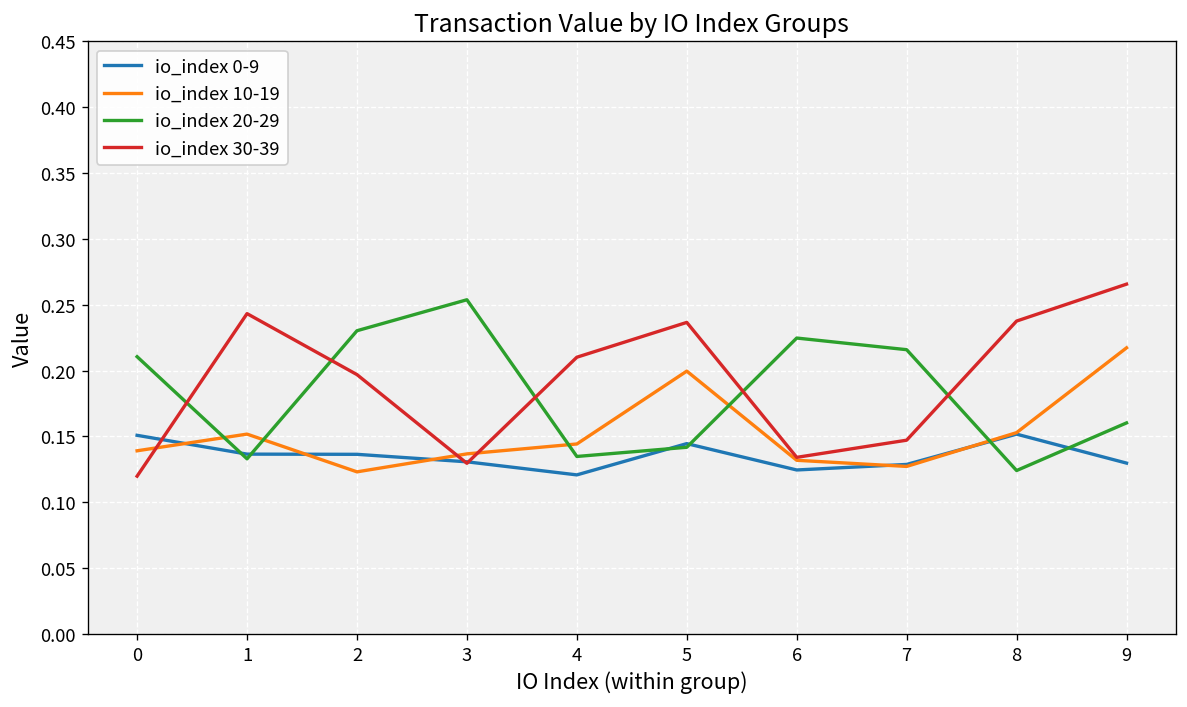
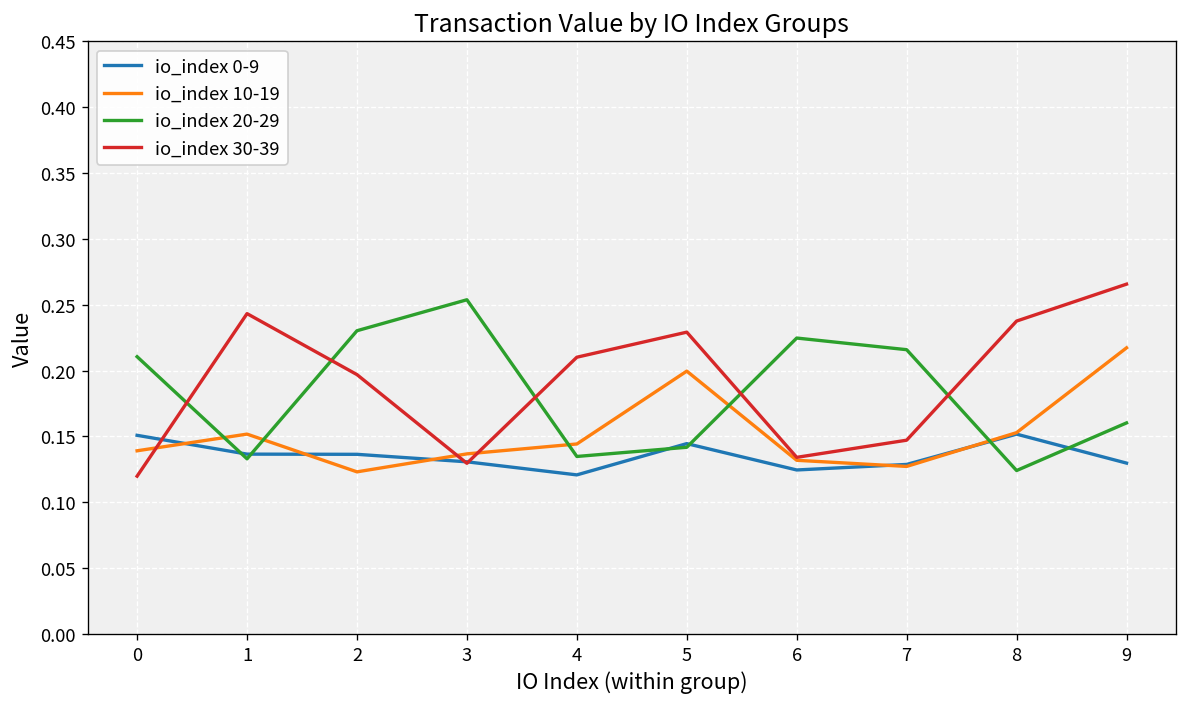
  {
    "io_index 0-9": {
      "0": 0.151,
      "1": 0.137,
      "2": 0.136,
      "4": 0.121,
      "5": 0.144,
      "6": 0.124,
      "9": 0.130
    },
    "io_index 10-19": {
      "0": 0.139,
      "1": 0.152,
      "2": 0.123,
      "3": 0.137,
      "4": 0.144,
      "5": 0.200,
      "9": 0.217
    },
    "io_index 20-29": {
      "0": 0.211,
      "1": 0.133,
      "2": 0.230,
      "3": 0.254,
      "4": 0.135,
      "5": 0.142,
      "6": 0.225,
      "7": 0.216,
      "8": 0.124,
      "9": 0.160
    },
    "io_index 30-39": {
      "0": 0.120,
      "1": 0.243,
      "2": 0.197,
      "4": 0.210,
-     "5": 0.237,
+     "5": 0.229,
      "7": 0.147,
      "8": 0.238,
      "9": 0.266
    }
  }
